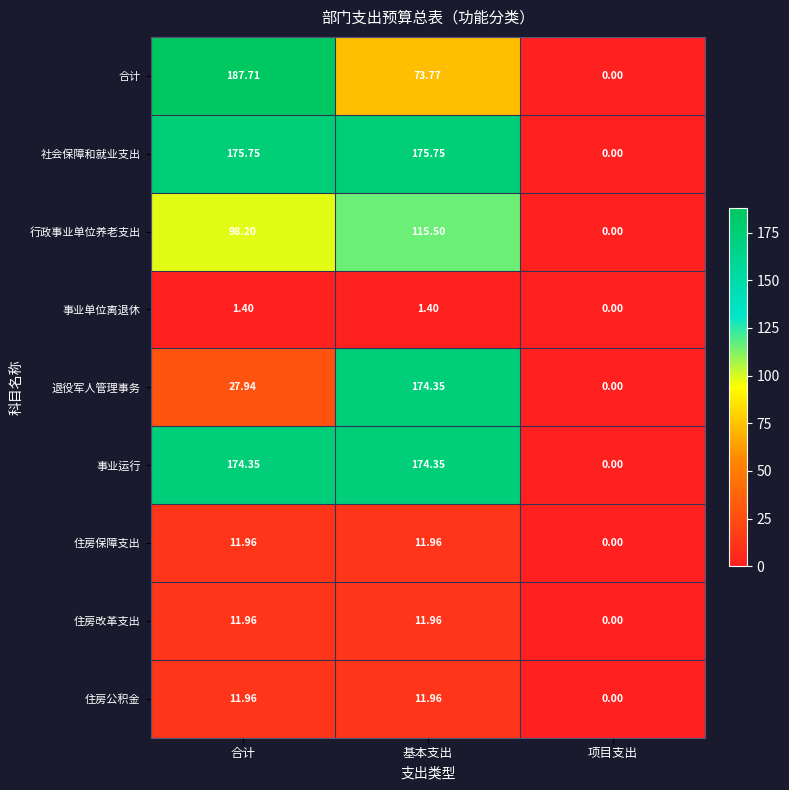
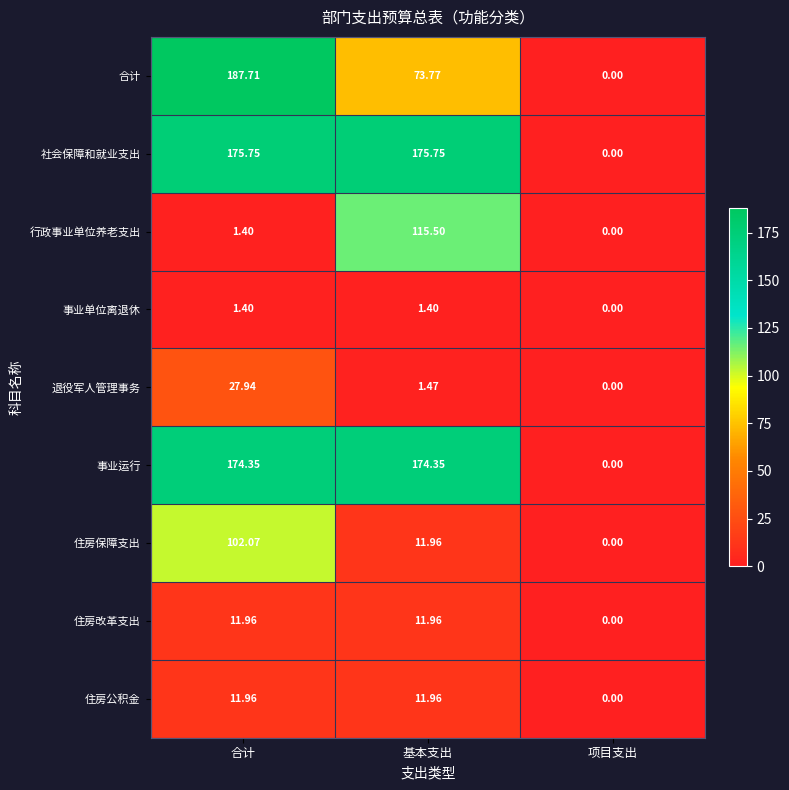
  {
    "合计": {
      "合计": 187.71,
      "基本支出": 73.77,
      "项目支出": 0.00
    },
    "社会保障和就业支出": {
      "合计": 175.75,
      "基本支出": 175.75,
      "项目支出": 0.00
    },
    "行政事业单位养老支出": {
-     "合计": 98.20,
+     "合计": 1.40,
      "基本支出": 115.50,
      "项目支出": 0.00
    },
    "事业单位离退休": {
      "合计": 1.40,
      "基本支出": 1.40,
      "项目支出": 0.00
    },
    "退役军人管理事务": {
      "合计": 27.94,
-     "基本支出": 174.35,
+     "基本支出": 1.47,
      "项目支出": 0.00
    },
    "事业运行": {
      "合计": 174.35,
      "基本支出": 174.35,
      "项目支出": 0.00
    },
    "住房保障支出": {
-     "合计": 11.96,
+     "合计": 102.07,
      "基本支出": 11.96,
      "项目支出": 0.00
    },
    "住房改革支出": {
      "合计": 11.96,
      "基本支出": 11.96,
      "项目支出": 0.00
    },
    "住房公积金": {
      "合计": 11.96,
      "基本支出": 11.96,
      "项目支出": 0.00
    }
  }
